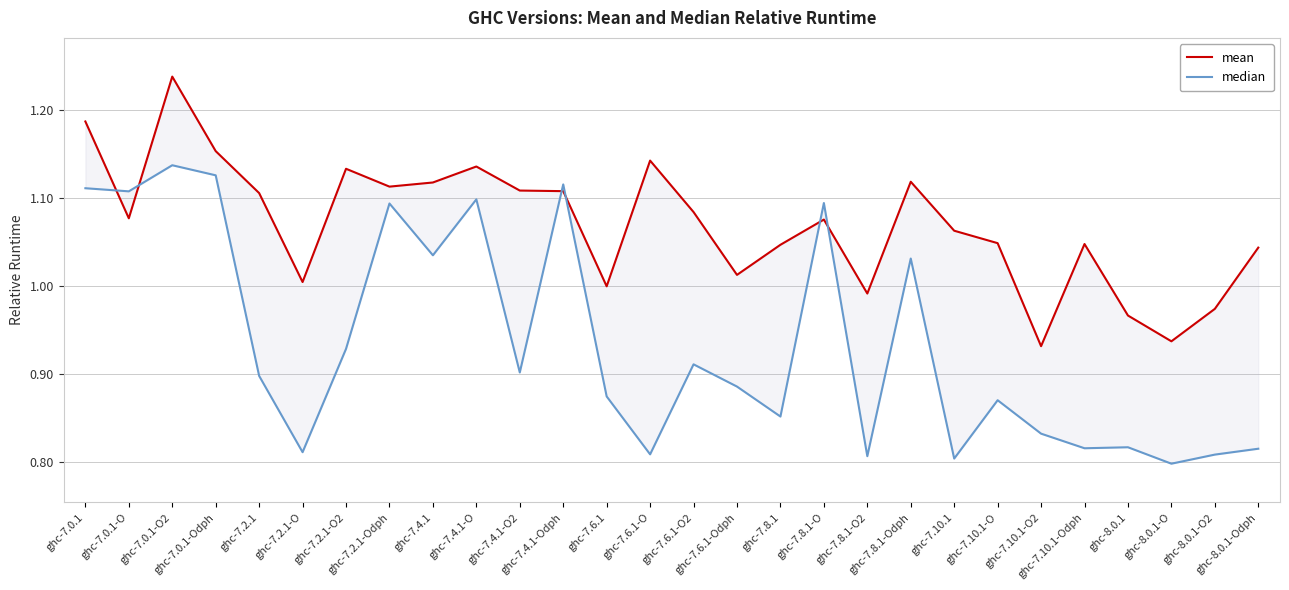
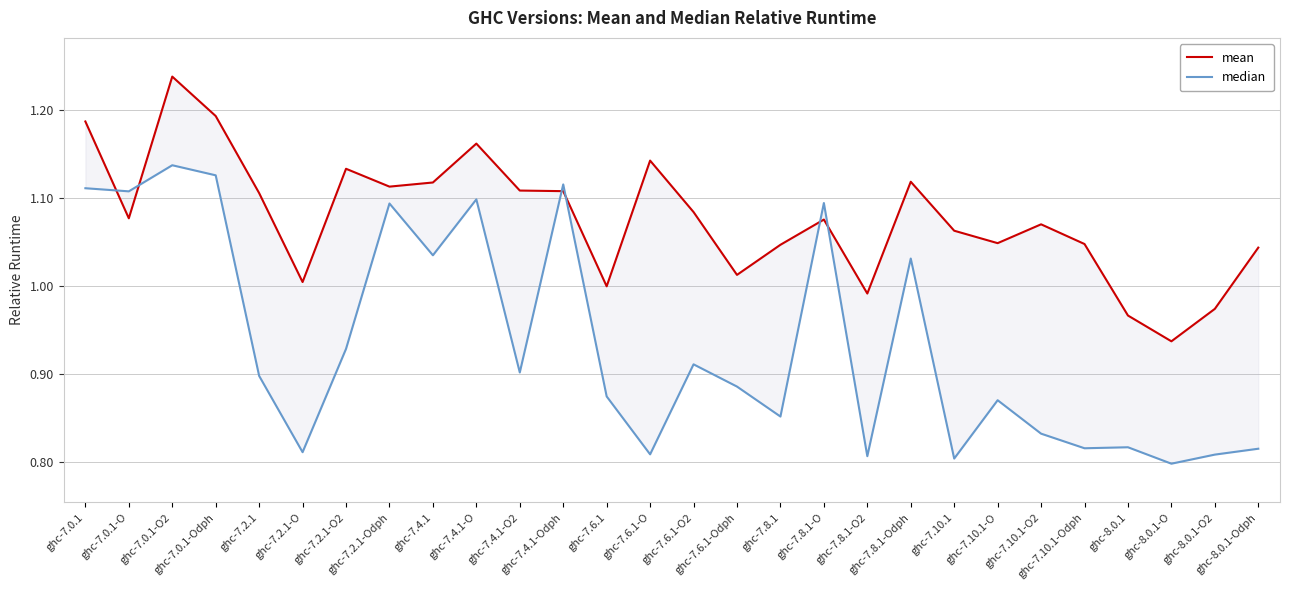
  {
    "mean": {
      "ghc-7.0.1-O": 1.08,
-     "ghc-7.0.1-Odph": 1.15,
-     "ghc-7.4.1-O": 1.14,
+     "ghc-7.0.1-Odph": 1.19,
+     "ghc-7.4.1-O": 1.16,
      "ghc-7.4.1-Odph": 1.11,
      "ghc-7.8.1-O": 1.08,
-     "ghc-7.10.1-O2": 0.93
+     "ghc-7.10.1-O2": 1.07
    },
    "median": {
      "ghc-7.0.1": 1.11,
      "ghc-7.0.1-O2": 1.14,
      "ghc-7.0.1-Odph": 1.13,
      "ghc-7.2.1": 0.90,
      "ghc-7.2.1-O": 0.81,
      "ghc-7.2.1-O2": 0.93,
      "ghc-7.2.1-Odph": 1.09,
      "ghc-7.4.1": 1.04,
      "ghc-7.4.1-O": 1.10,
      "ghc-7.4.1-O2": 0.90,
      "ghc-7.6.1": 0.87,
      "ghc-7.6.1-O": 0.81,
      "ghc-7.6.1-O2": 0.91,
      "ghc-7.6.1-Odph": 0.89,
      "ghc-7.8.1": 0.85,
      "ghc-7.8.1-O2": 0.81,
      "ghc-7.8.1-Odph": 1.03,
      "ghc-7.10.1": 0.80,
      "ghc-7.10.1-O": 0.87,
      "ghc-7.10.1-O2": 0.83,
      "ghc-7.10.1-Odph": 0.82,
      "ghc-8.0.1": 0.82,
      "ghc-8.0.1-O": 0.80,
      "ghc-8.0.1-O2": 0.81,
      "ghc-8.0.1-Odph": 0.82
    }
  }
